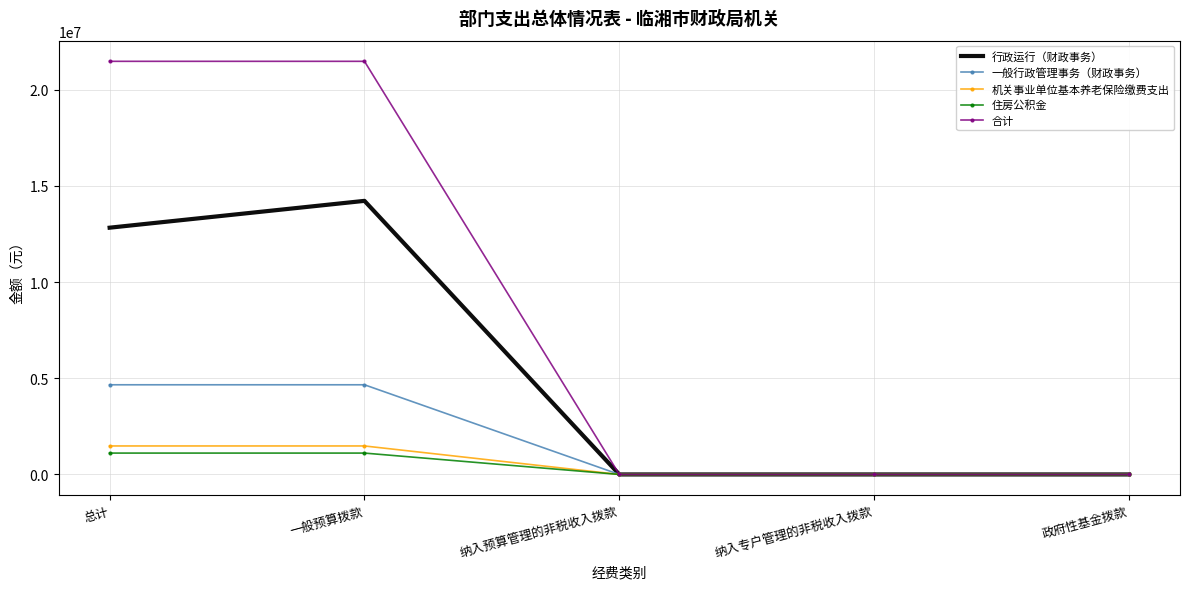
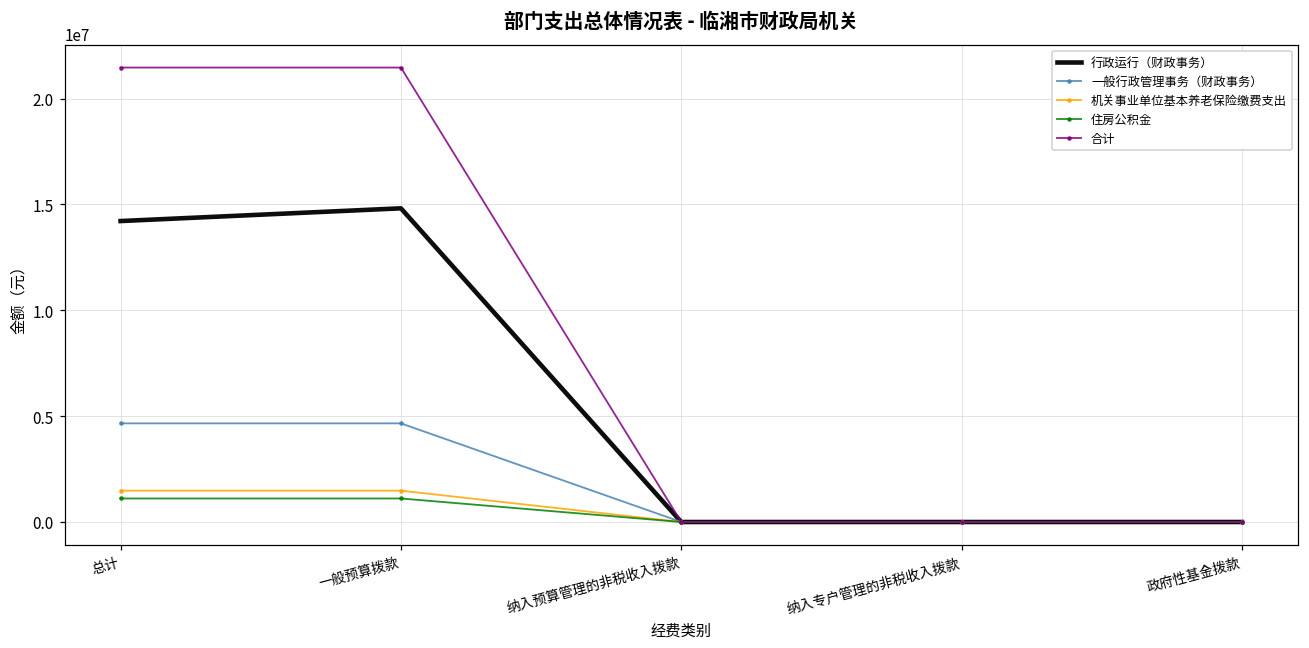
  {
    "行政运行（财政事务）": {
-     "总计": 12800000,
-     "一般预算拨款": 14200000
+     "总计": 14200000,
+     "一般预算拨款": 14800000
    },
    "一般行政管理事务（财政事务）": {
      "总计": 4700000,
      "一般预算拨款": 4700000
    },
    "机关事业单位基本养老保险缴费支出": {
      "总计": 1500000,
      "一般预算拨款": 1500000
    },
    "住房公积金": {
      "总计": 1100000,
      "一般预算拨款": 1100000
    },
    "合计": {
      "总计": 21500000,
      "一般预算拨款": 21500000
    }
  }
